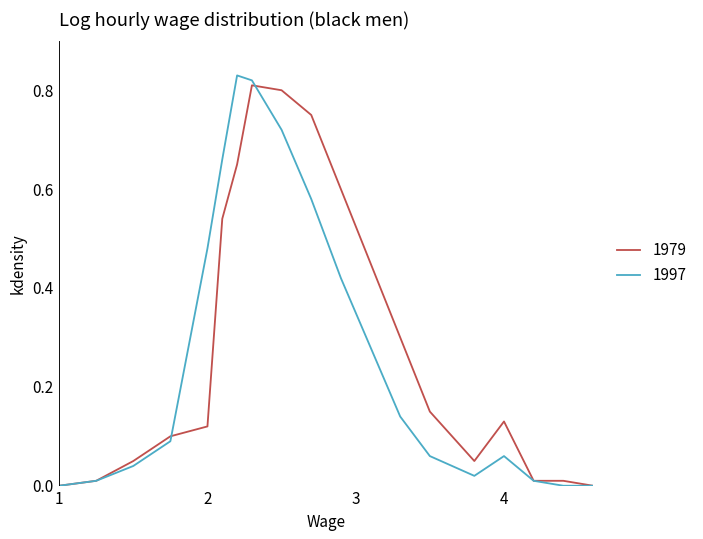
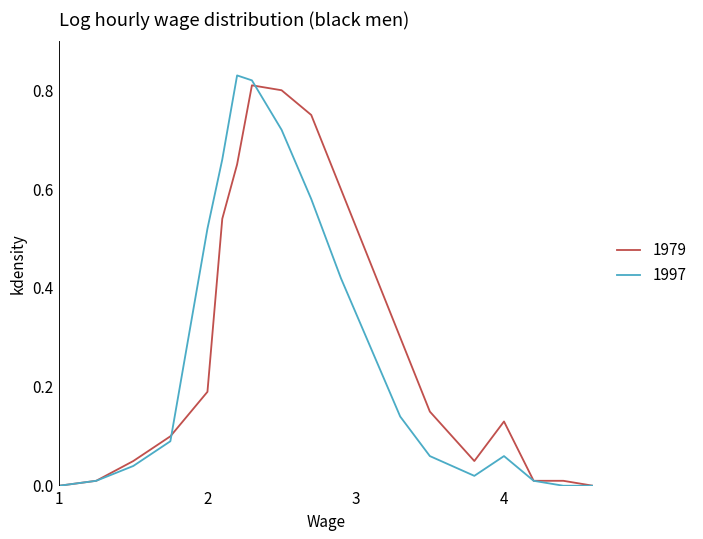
  {
    "1979": {
-     "2": 0.12,
+     "2": 0.19,
      "4": 0.13
    },
    "1997": {
-     "2": 0.48,
+     "2": 0.52,
      "4": 0.06
    }
  }
